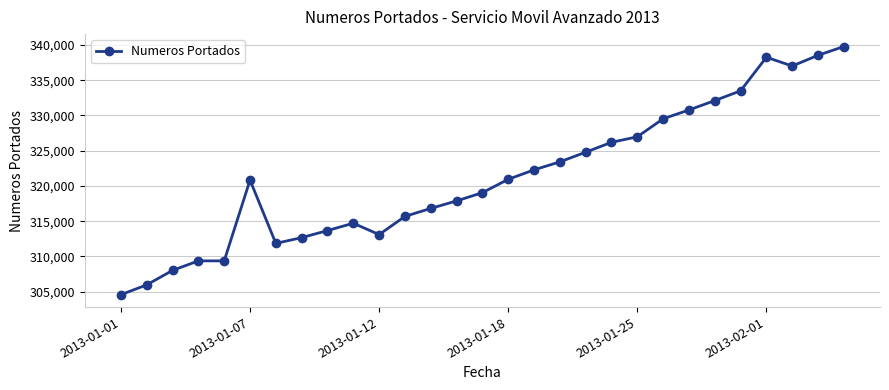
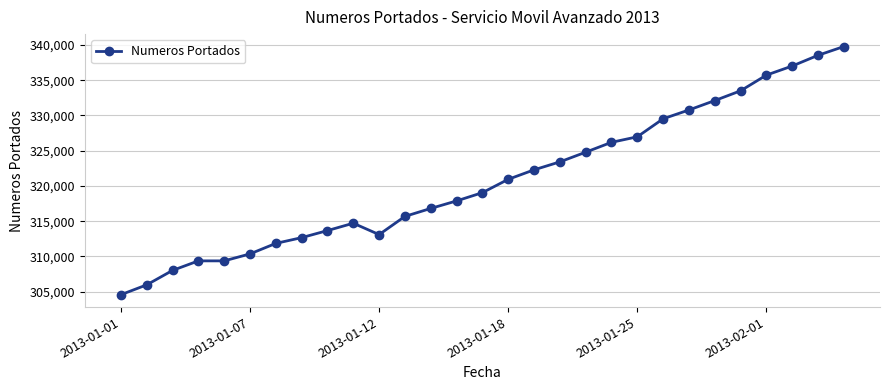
  {
    "2013-01-01": "305,000",
-   "2013-01-07": "321,000",
+   "2013-01-07": "310,000",
    "2013-01-12": "313,000",
    "2013-01-18": "321,000",
    "2013-01-25": "327,000",
-   "2013-02-01": "338,000"
+   "2013-02-01": "336,000"
  }
